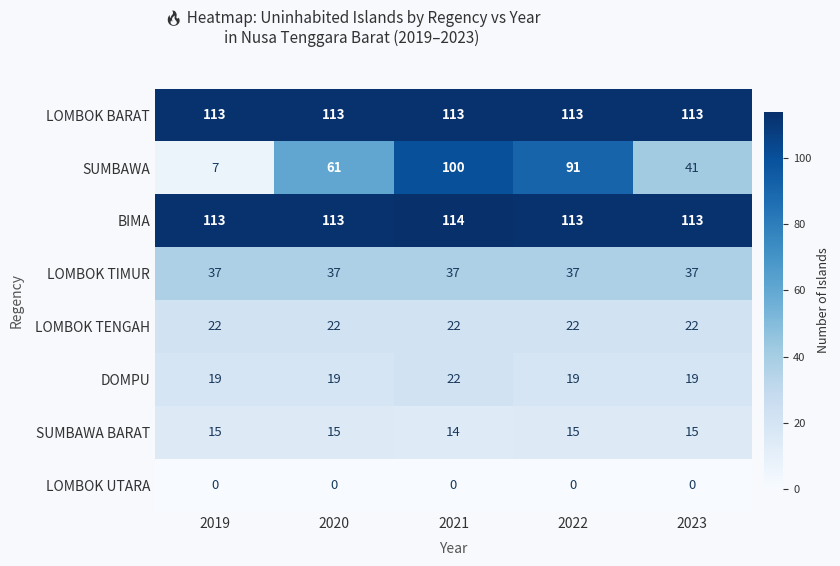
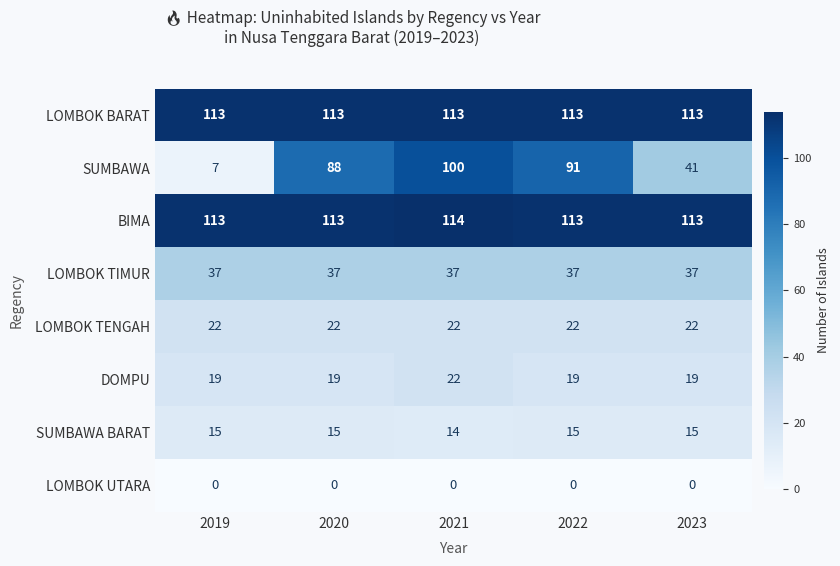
  {
    "LOMBOK BARAT": {
      "2019": 113,
      "2020": 113,
      "2021": 113,
      "2022": 113,
      "2023": 113
    },
    "SUMBAWA": {
      "2019": 7,
-     "2020": 61,
+     "2020": 88,
      "2021": 100,
      "2022": 91,
      "2023": 41
    },
    "BIMA": {
      "2019": 113,
      "2020": 113,
      "2021": 114,
      "2022": 113,
      "2023": 113
    },
    "LOMBOK TIMUR": {
      "2019": 37,
      "2020": 37,
      "2021": 37,
      "2022": 37,
      "2023": 37
    },
    "LOMBOK TENGAH": {
      "2019": 22,
      "2020": 22,
      "2021": 22,
      "2022": 22,
      "2023": 22
    },
    "DOMPU": {
      "2019": 19,
      "2020": 19,
      "2021": 22,
      "2022": 19,
      "2023": 19
    },
    "SUMBAWA BARAT": {
      "2019": 15,
      "2020": 15,
      "2021": 14,
      "2022": 15,
      "2023": 15
    },
    "LOMBOK UTARA": {
      "2019": 0,
      "2020": 0,
      "2021": 0,
      "2022": 0,
      "2023": 0
    }
  }
